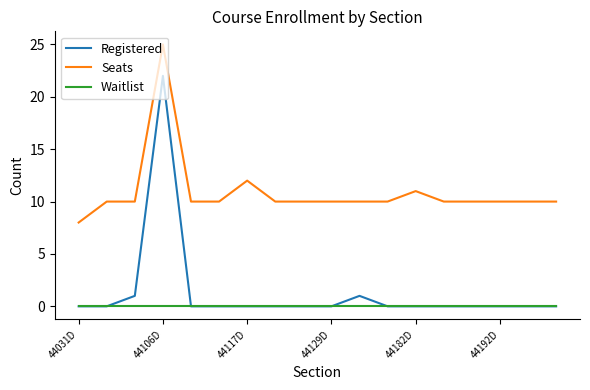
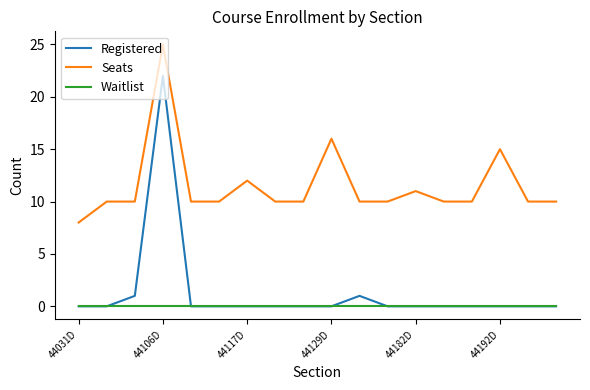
  {
    "Seats": {
      "44031D": 8,
      "44117D": 12,
-     "44129D": 10,
+     "44129D": 16,
      "44182D": 11,
-     "44192D": 10
+     "44192D": 15
    },
    "Waitlist": {
      "44106D": 0
    }
  }
